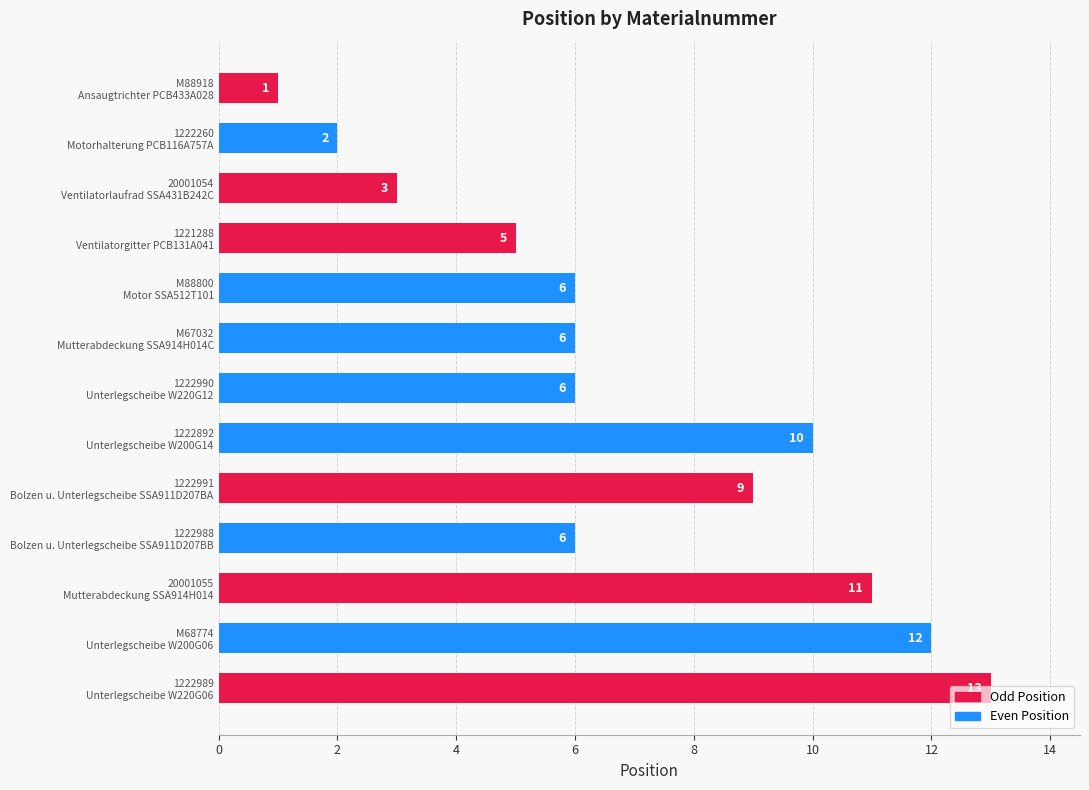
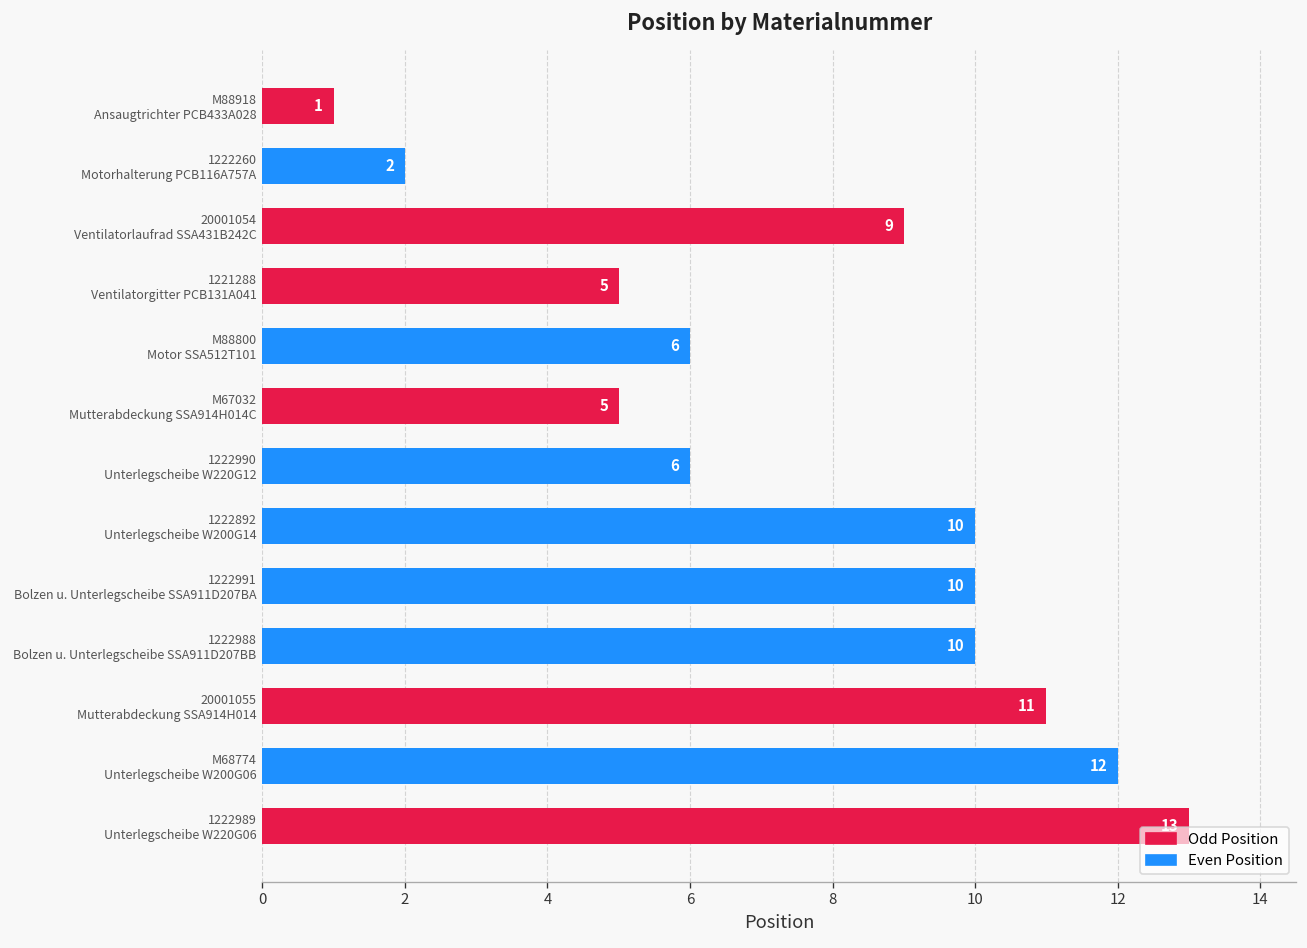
  {
    "M88918 Ansaugtrichter PCB433A028": 1,
    "1222260 Motorhalterung PCB116A757A": 2,
-   "20001054 Ventilatorlaufrad SSA431B242C": 3,
+   "20001054 Ventilatorlaufrad SSA431B242C": 9,
    "1221288 Ventilatorgitter PCB131A041": 5,
    "M88800 Motor SSA512T101": 6,
-   "M67032 Mutterabdeckung SSA914H014C": 6,
+   "M67032 Mutterabdeckung SSA914H014C": 5,
    "1222990 Unterlegscheibe W220G12": 6,
    "1222892 Unterlegscheibe W200G14": 10,
-   "1222991 Bolzen u. Unterlegscheibe SSA911D207BA": 9,
-   "1222988 Bolzen u. Unterlegscheibe SSA911D207BB": 6,
+   "1222991 Bolzen u. Unterlegscheibe SSA911D207BA": 10,
+   "1222988 Bolzen u. Unterlegscheibe SSA911D207BB": 10,
    "20001055 Mutterabdeckung SSA914H014": 11,
    "M68774 Unterlegscheibe W200G06": 12
  }
